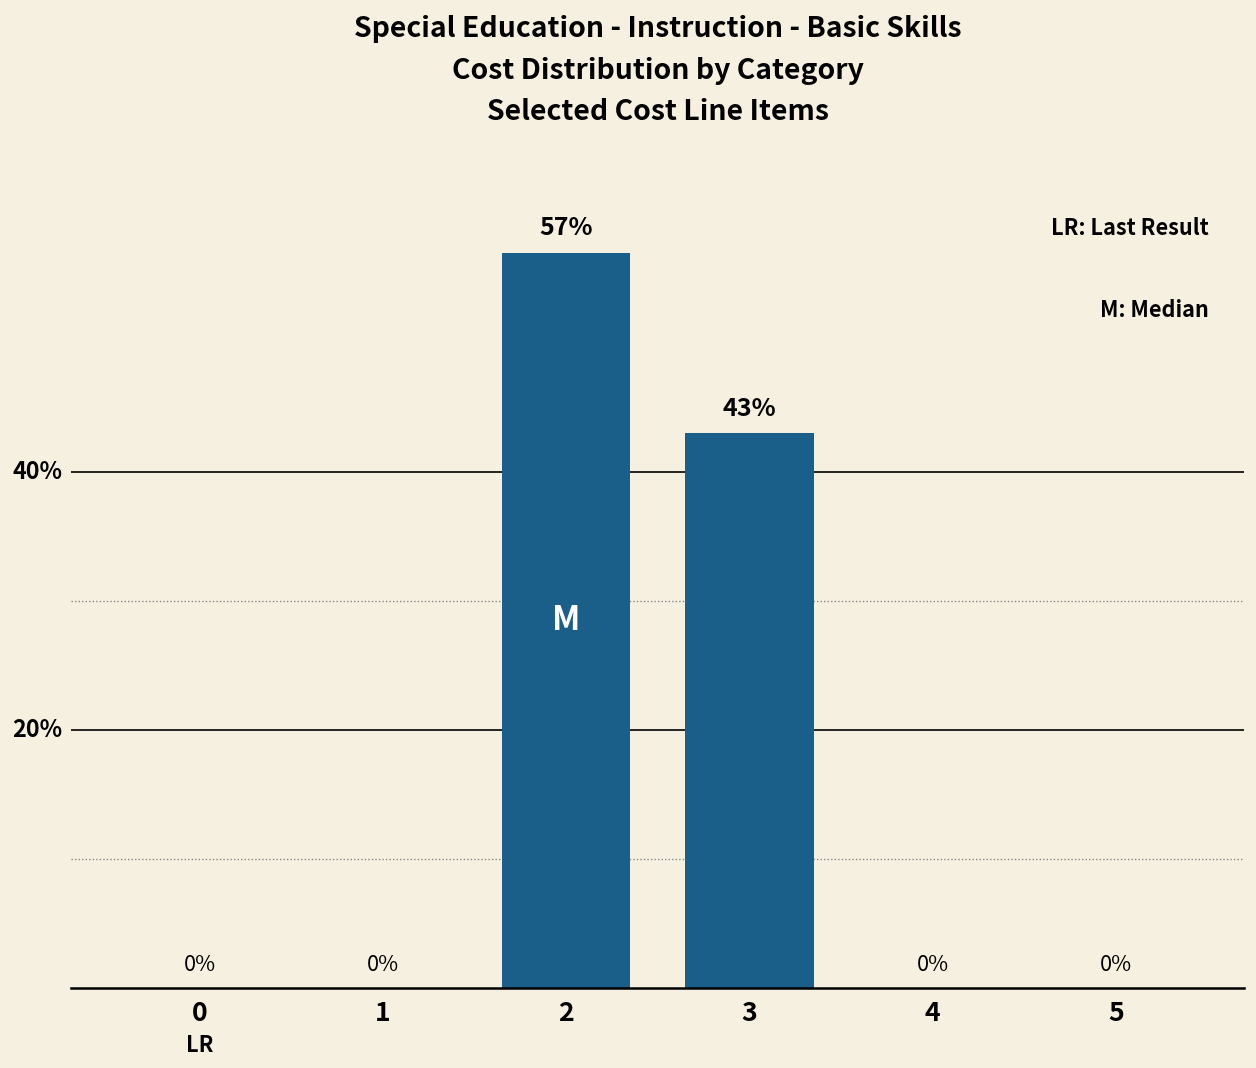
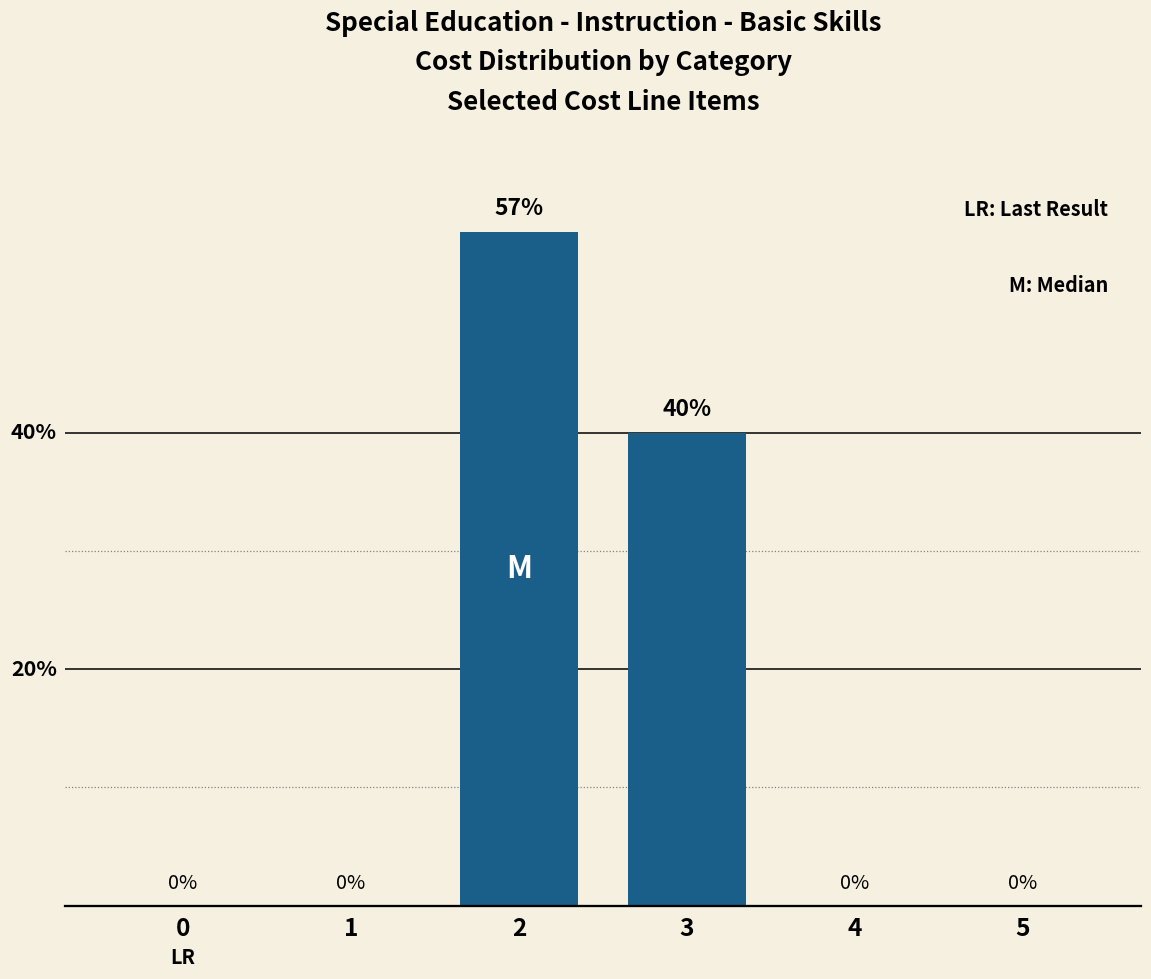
  {
    "0": "0%",
    "1": "0%",
    "2": "57%",
-   "3": "43%",
+   "3": "40%",
    "4": "0%",
    "5": "0%"
  }
